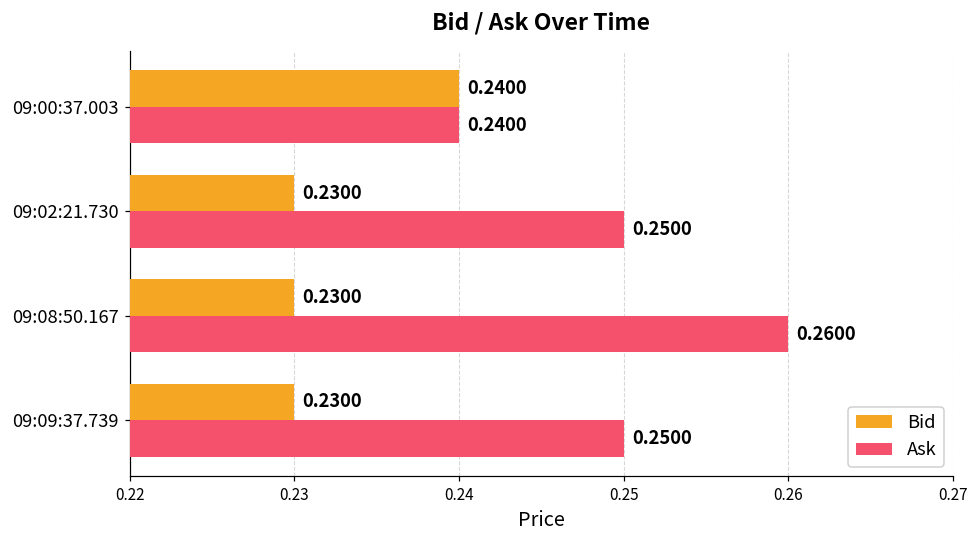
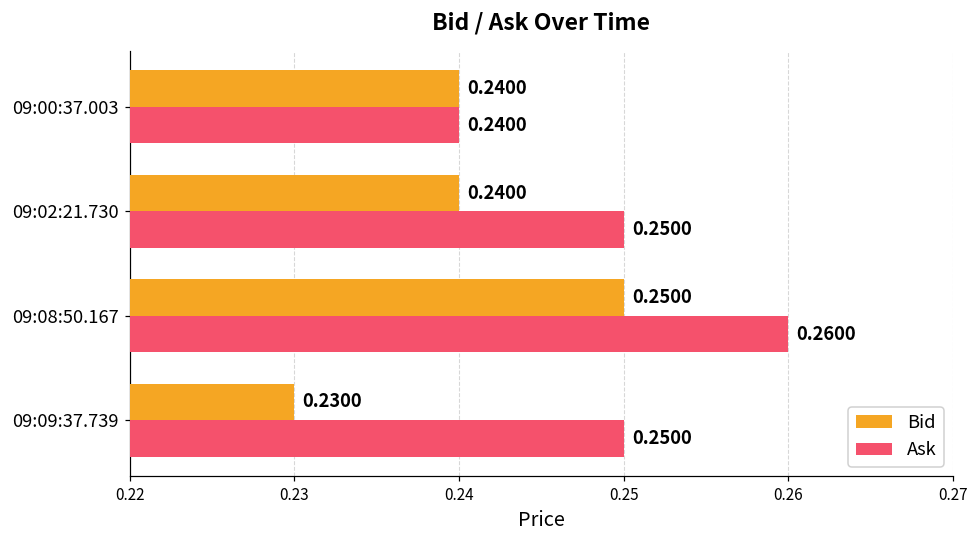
  {
    "Bid": {
      "09:00:37.003": 0.2400,
-     "09:02:21.730": 0.2300,
-     "09:08:50.167": 0.2300,
+     "09:02:21.730": 0.2400,
+     "09:08:50.167": 0.2500,
      "09:09:37.739": 0.2300
    },
    "Ask": {
      "09:00:37.003": 0.2400,
      "09:02:21.730": 0.2500,
      "09:08:50.167": 0.2600,
      "09:09:37.739": 0.2500
    }
  }
